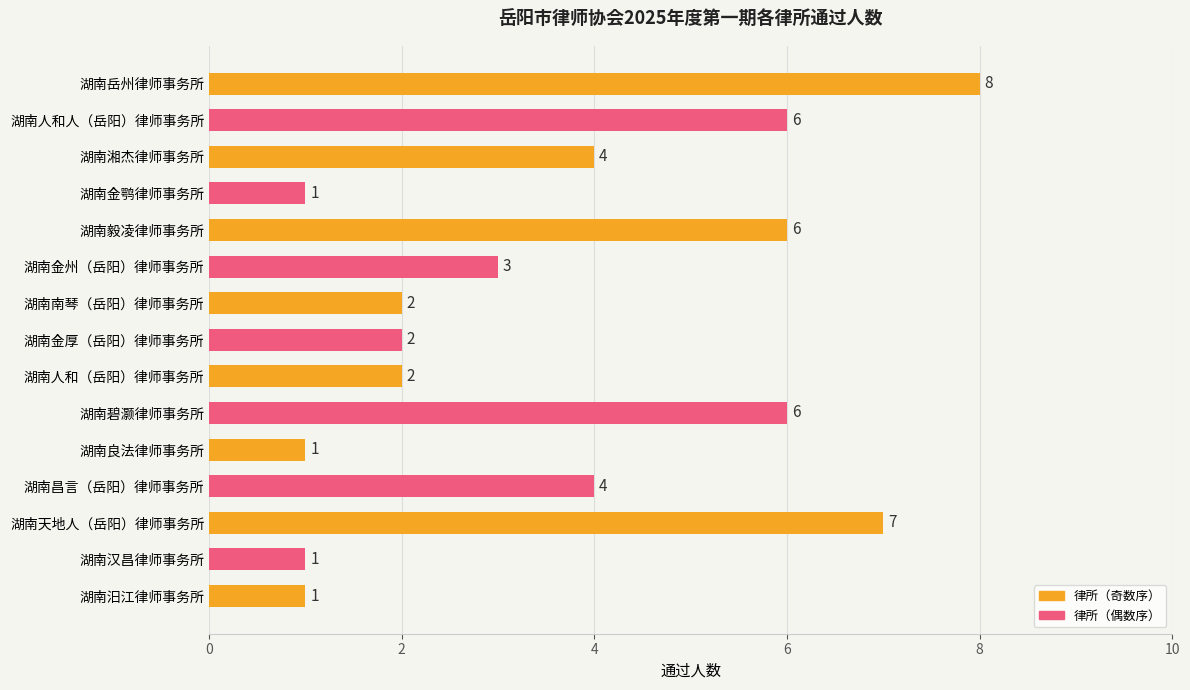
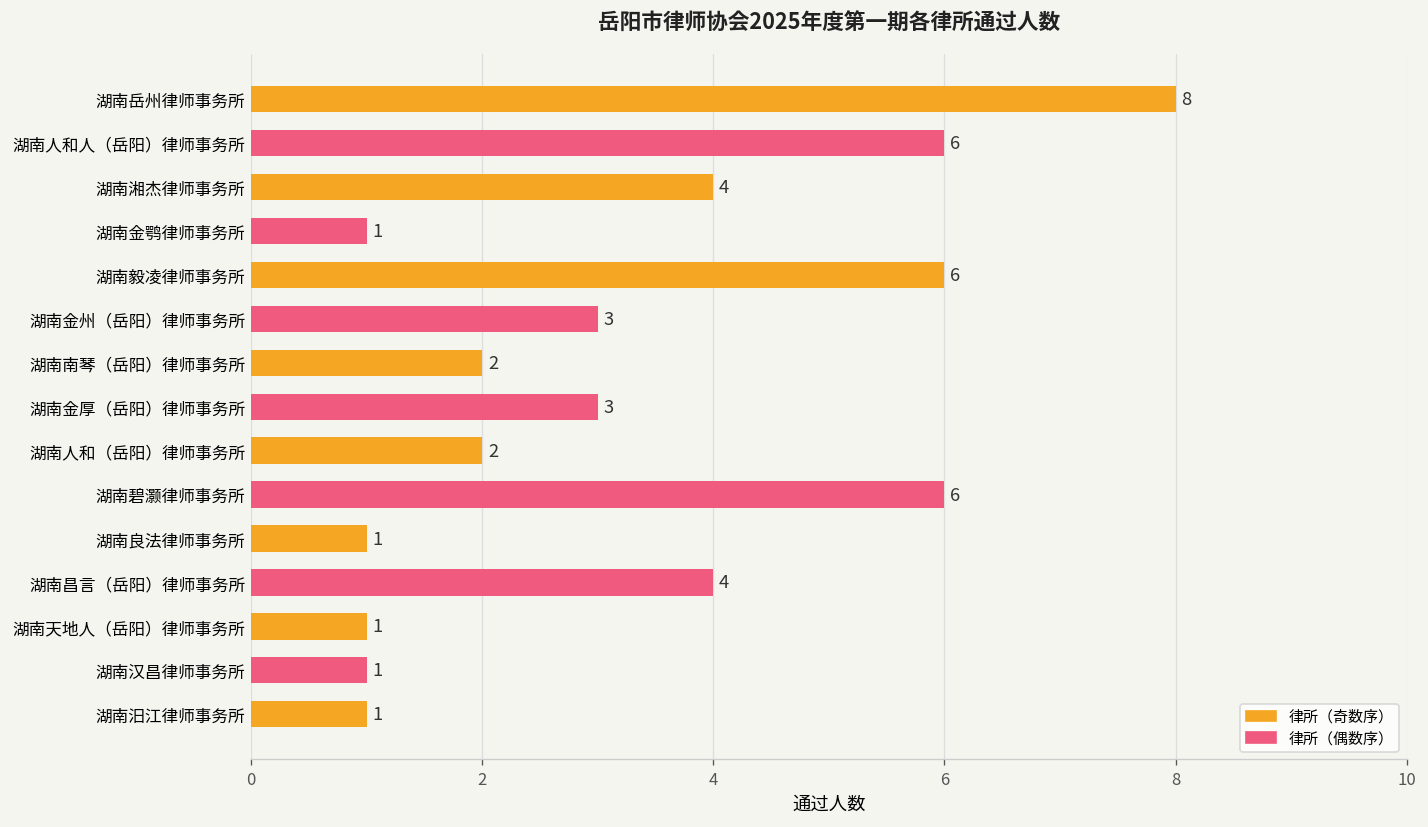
  {
    "湖南岳州律师事务所": 8,
    "湖南人和人（岳阳）律师事务所": 6,
    "湖南湘杰律师事务所": 4,
    "湖南金鹗律师事务所": 1,
    "湖南毅凌律师事务所": 6,
    "湖南金州（岳阳）律师事务所": 3,
    "湖南南琴（岳阳）律师事务所": 2,
-   "湖南金厚（岳阳）律师事务所": 2,
+   "湖南金厚（岳阳）律师事务所": 3,
    "湖南人和（岳阳）律师事务所": 2,
    "湖南碧灏律师事务所": 6,
    "湖南良法律师事务所": 1,
    "湖南昌言（岳阳）律师事务所": 4,
-   "湖南天地人（岳阳）律师事务所": 7,
+   "湖南天地人（岳阳）律师事务所": 1,
    "湖南汉昌律师事务所": 1,
    "湖南汨江律师事务所": 1
  }
